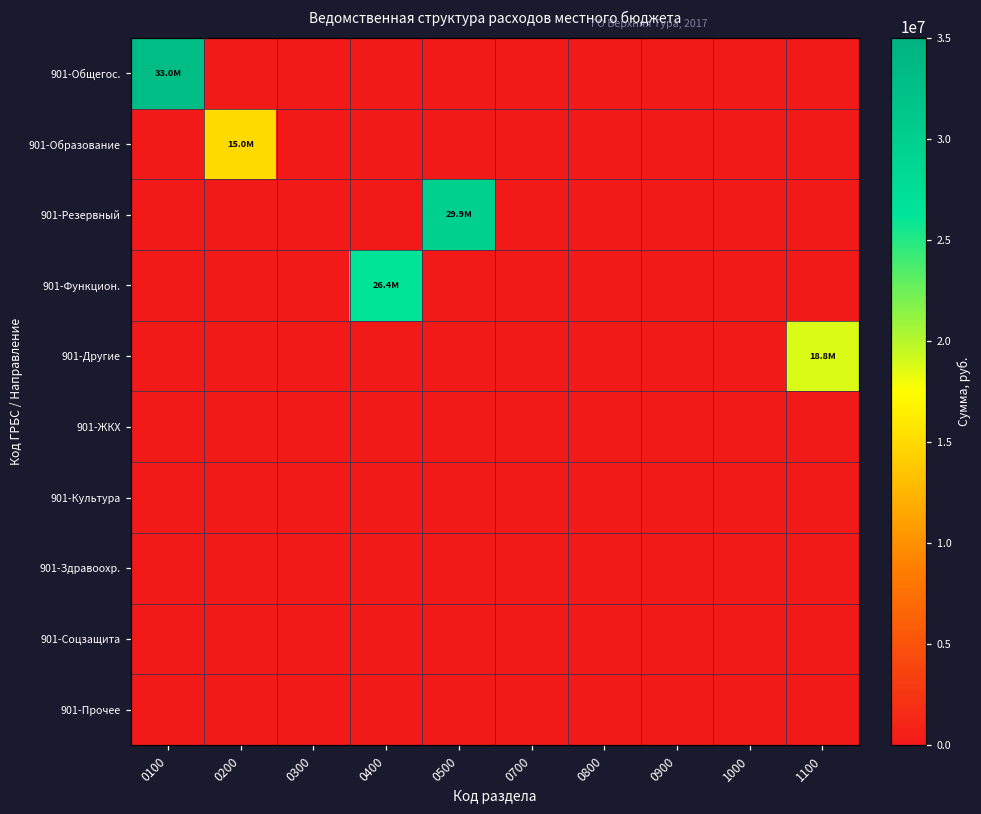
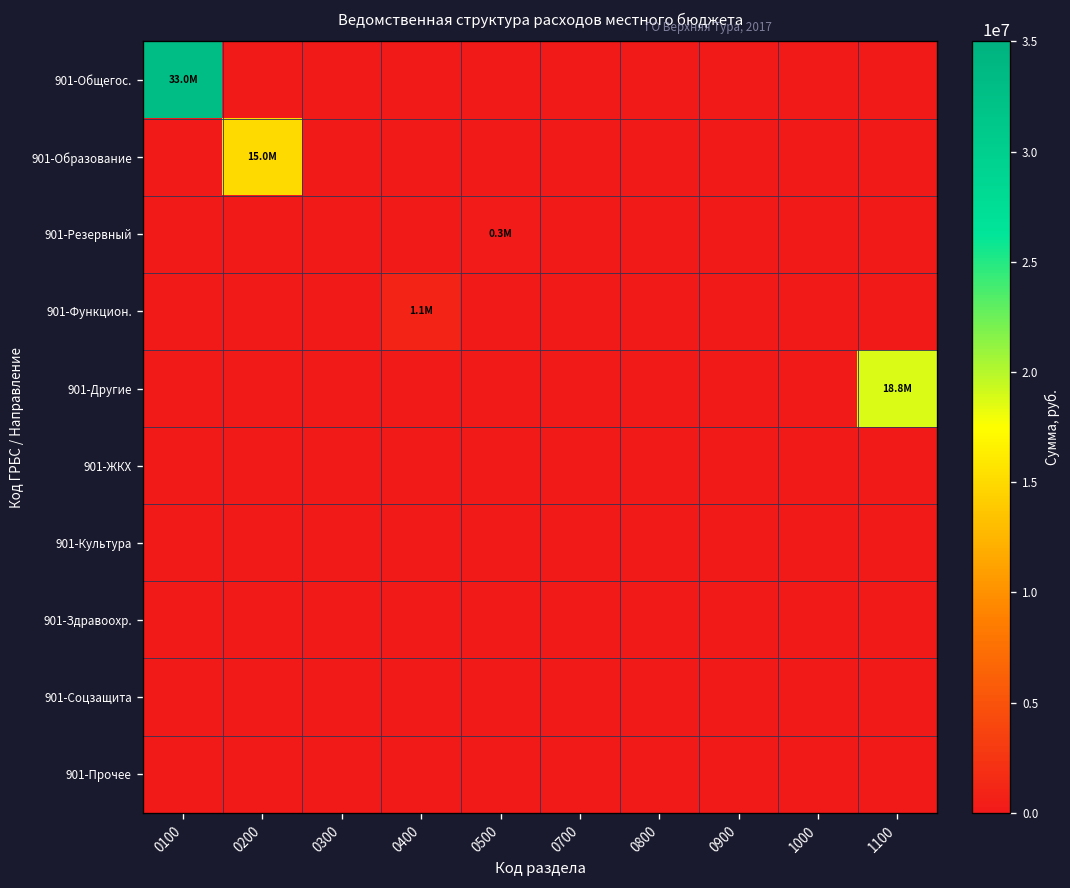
  {
    "901-Общегос.": {
      "0100": "33.0M"
    },
    "901-Образование": {
      "0200": "15.0M"
    },
    "901-Резервный": {
-     "0500": "29.9M"
+     "0500": "0.3M"
    },
    "901-Функцион.": {
-     "0400": "26.4M"
+     "0400": "1.1M"
    },
    "901-Другие": {
      "1100": "18.8M"
    }
  }
